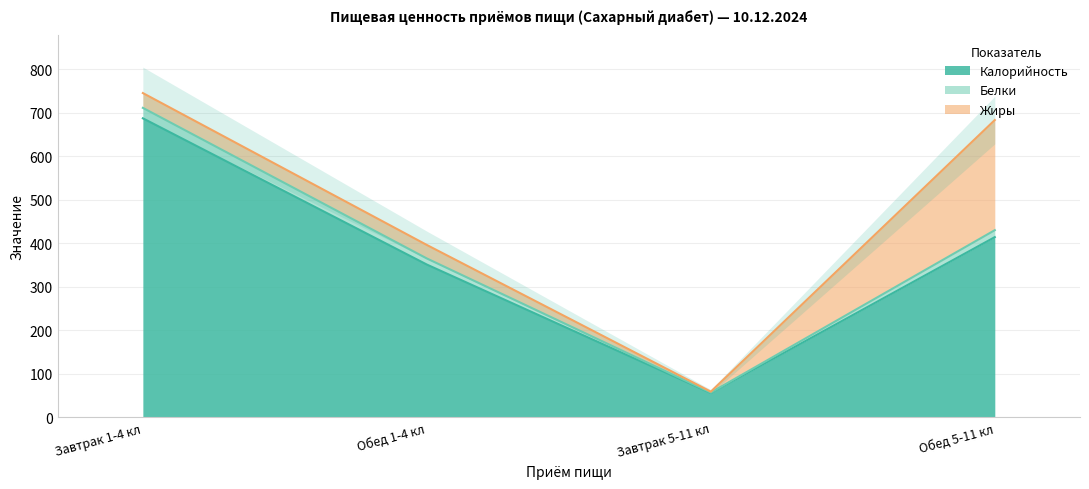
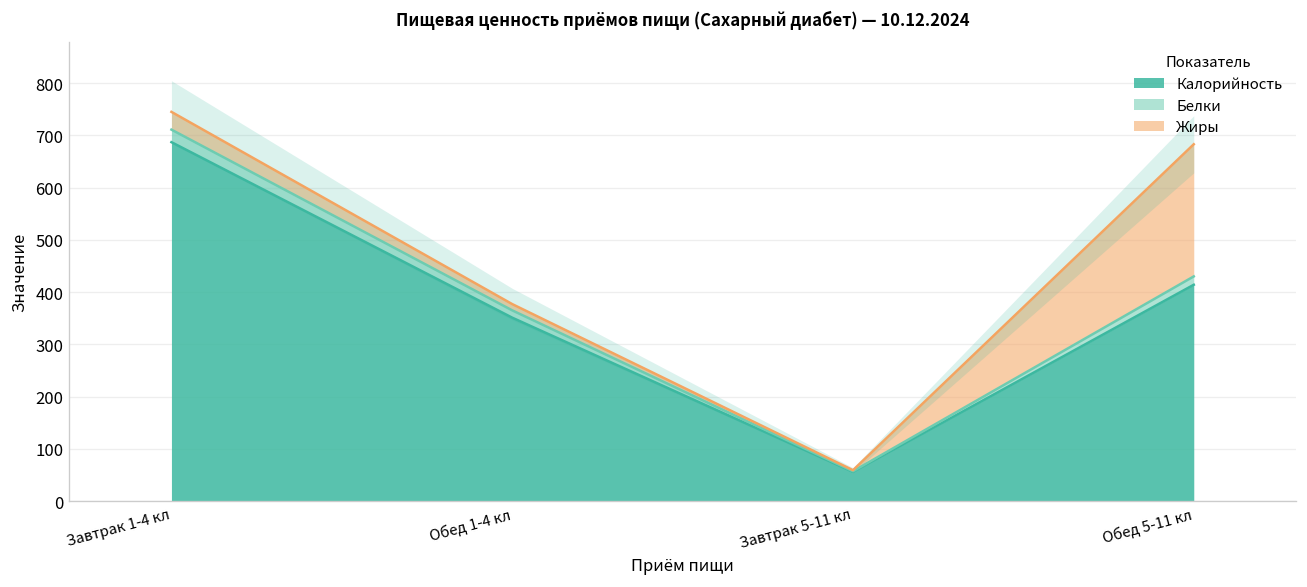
  {
    "Жиры": {
      "Завтрак 1-4 кл": 30,
-     "Обед 1-4 кл": 30,
+     "Обед 1-4 кл": 10,
      "Обед 5-11 кл": 250
    }
  }
